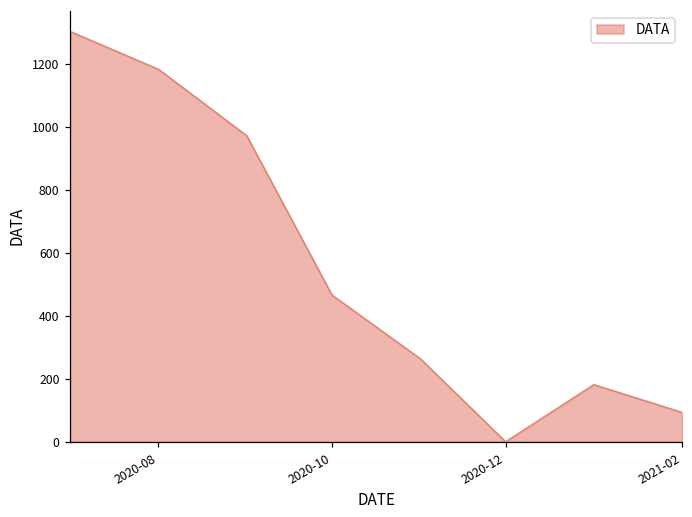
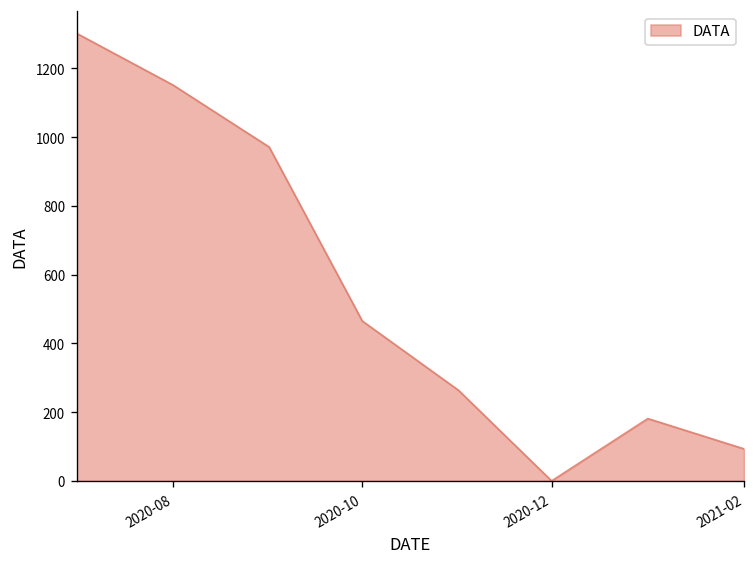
  {
-   "2020-08": 1180,
+   "2020-08": 1150,
    "2020-10": 470,
    "2020-12": 0,
    "2021-02": 90
  }
